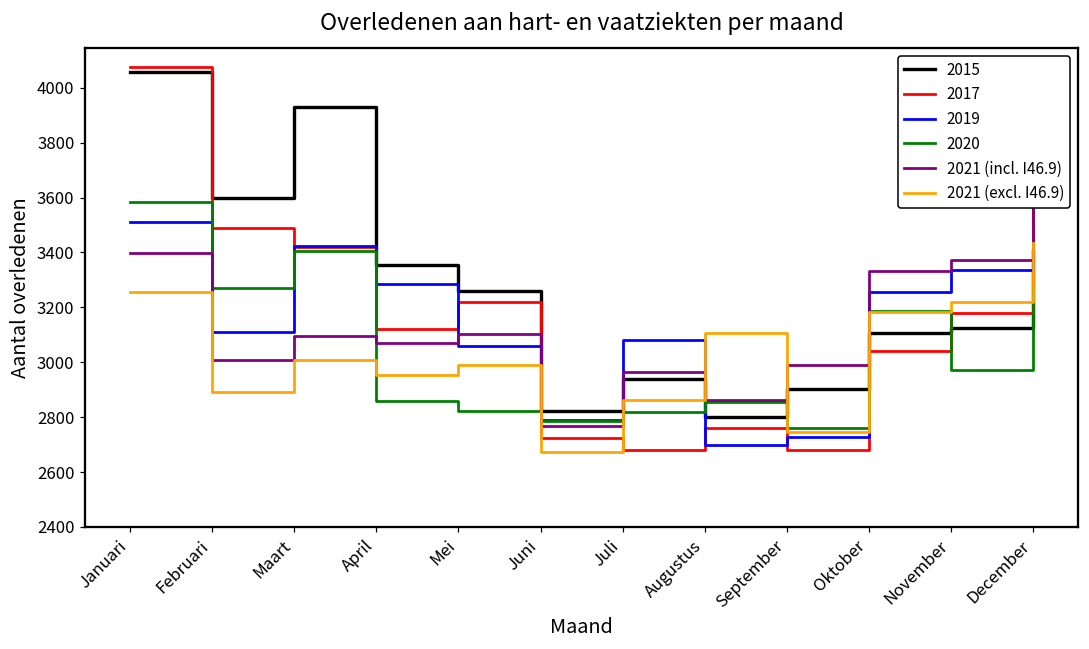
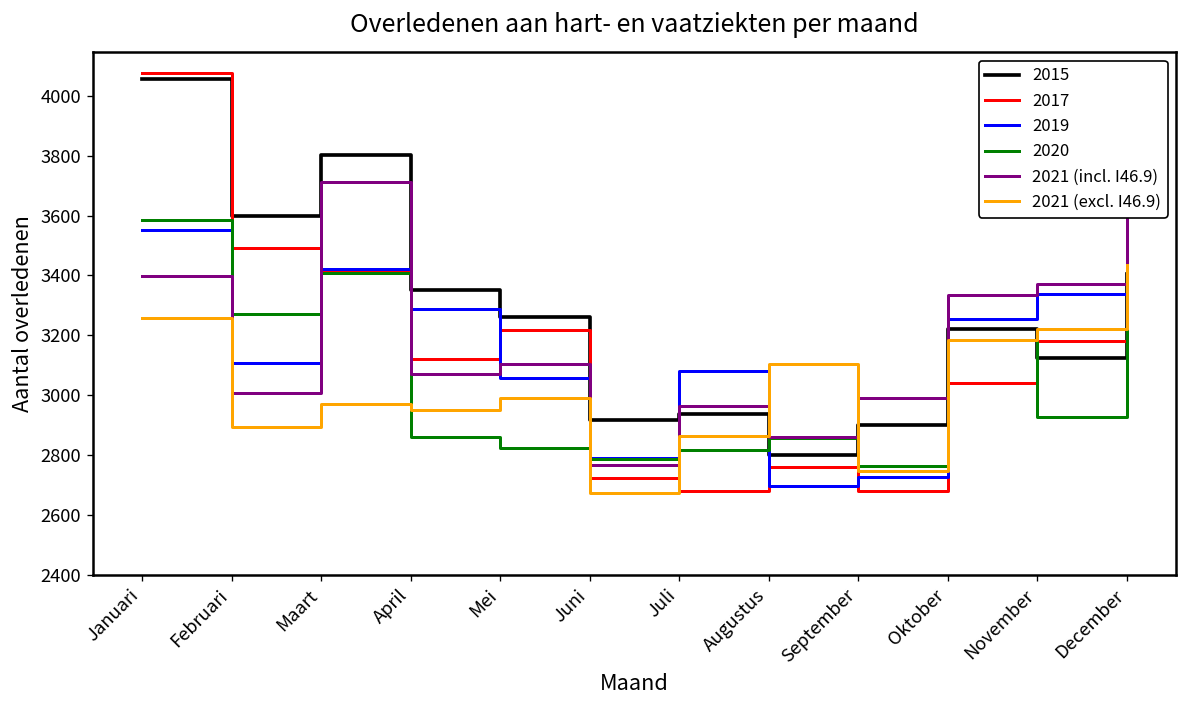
  {
    "2015": {
      "Januari": 4060,
      "Februari": 3600,
-     "Maart": 3930,
+     "Maart": 3800,
      "April": 3350,
      "Mei": 3260,
-     "Juni": 2820,
+     "Juni": 2920,
      "Juli": 2940,
      "Augustus": 2800,
      "September": 2900,
-     "Oktober": 3110,
+     "Oktober": 3220,
      "November": 3130
    },
    "2017": {
      "Januari": 4080,
      "Februari": 3490,
      "April": 3120,
      "Mei": 3220,
      "Juni": 2730,
      "Juli": 2680,
      "Augustus": 2760,
      "September": 2680,
      "Oktober": 3040,
      "November": 3180
    },
    "2019": {
-     "Januari": 3510,
+     "Januari": 3550,
      "Februari": 3110,
      "April": 3290,
      "Mei": 3060,
      "Juli": 3080,
      "Augustus": 2700,
      "September": 2730,
      "Oktober": 3260,
      "November": 3340
    },
    "2020": {
      "Januari": 3590,
      "Februari": 3270,
      "Maart": 3410,
      "April": 2860,
      "Mei": 2820,
      "Juli": 2820,
      "September": 2760,
-     "November": 2970,
+     "November": 2930,
      "December": 3290
    },
    "2021 (incl. I46.9)": {
      "Januari": 3400,
      "Februari": 3010,
-     "Maart": 3100,
+     "Maart": 3710,
      "April": 3070,
      "Mei": 3100,
      "Juni": 2770,
      "Juli": 2960,
      "September": 2990,
      "Oktober": 3330,
      "November": 3370
    },
    "2021 (excl. I46.9)": {
      "Januari": 3260,
      "Februari": 2890,
-     "Maart": 3010,
+     "Maart": 2970,
      "April": 2950,
      "Mei": 2990,
      "Juni": 2670,
      "Juli": 2860,
      "Augustus": 3110,
      "September": 2750,
      "November": 3220,
      "December": 3440
    }
  }
